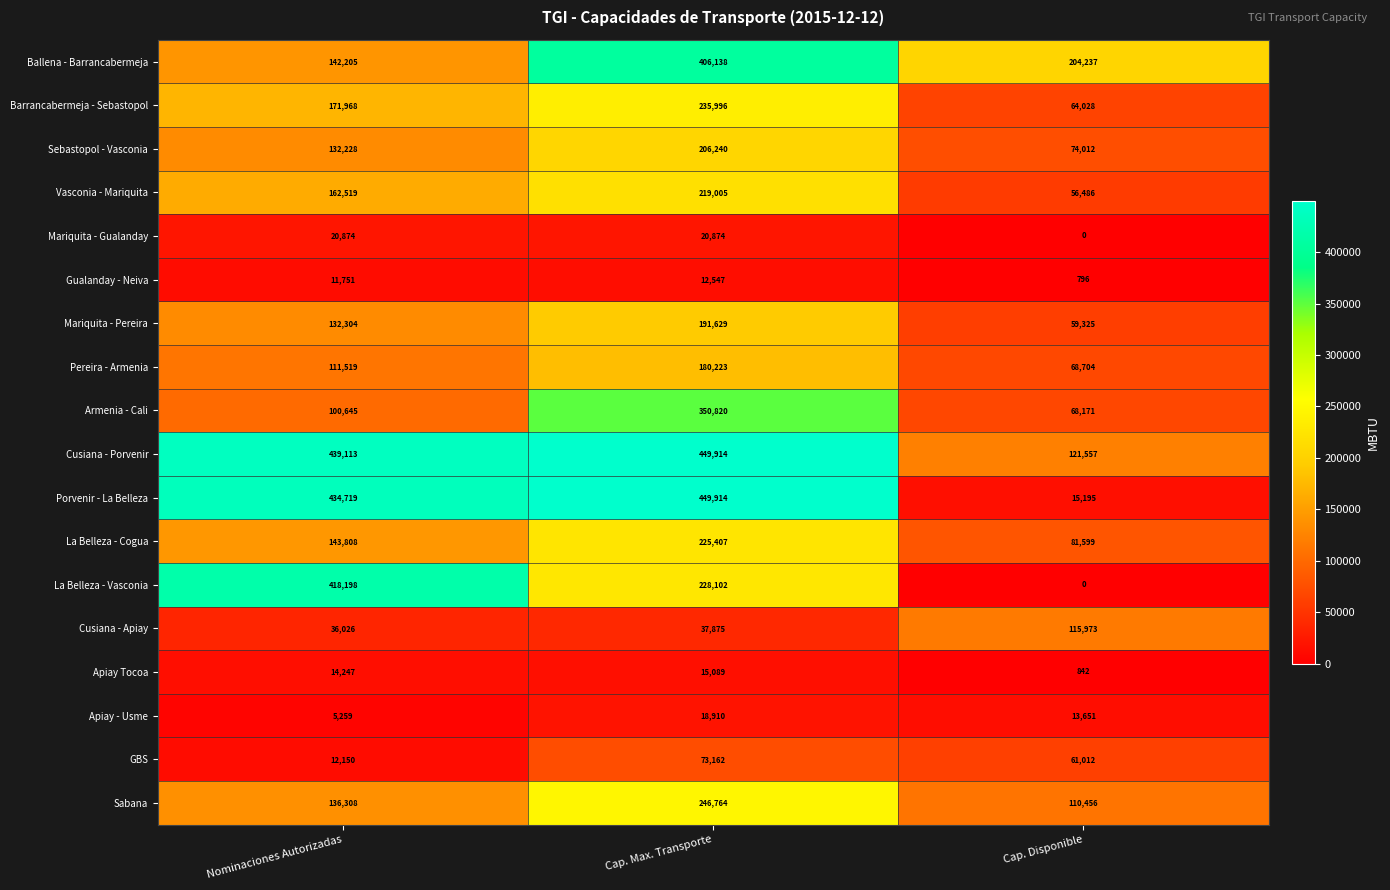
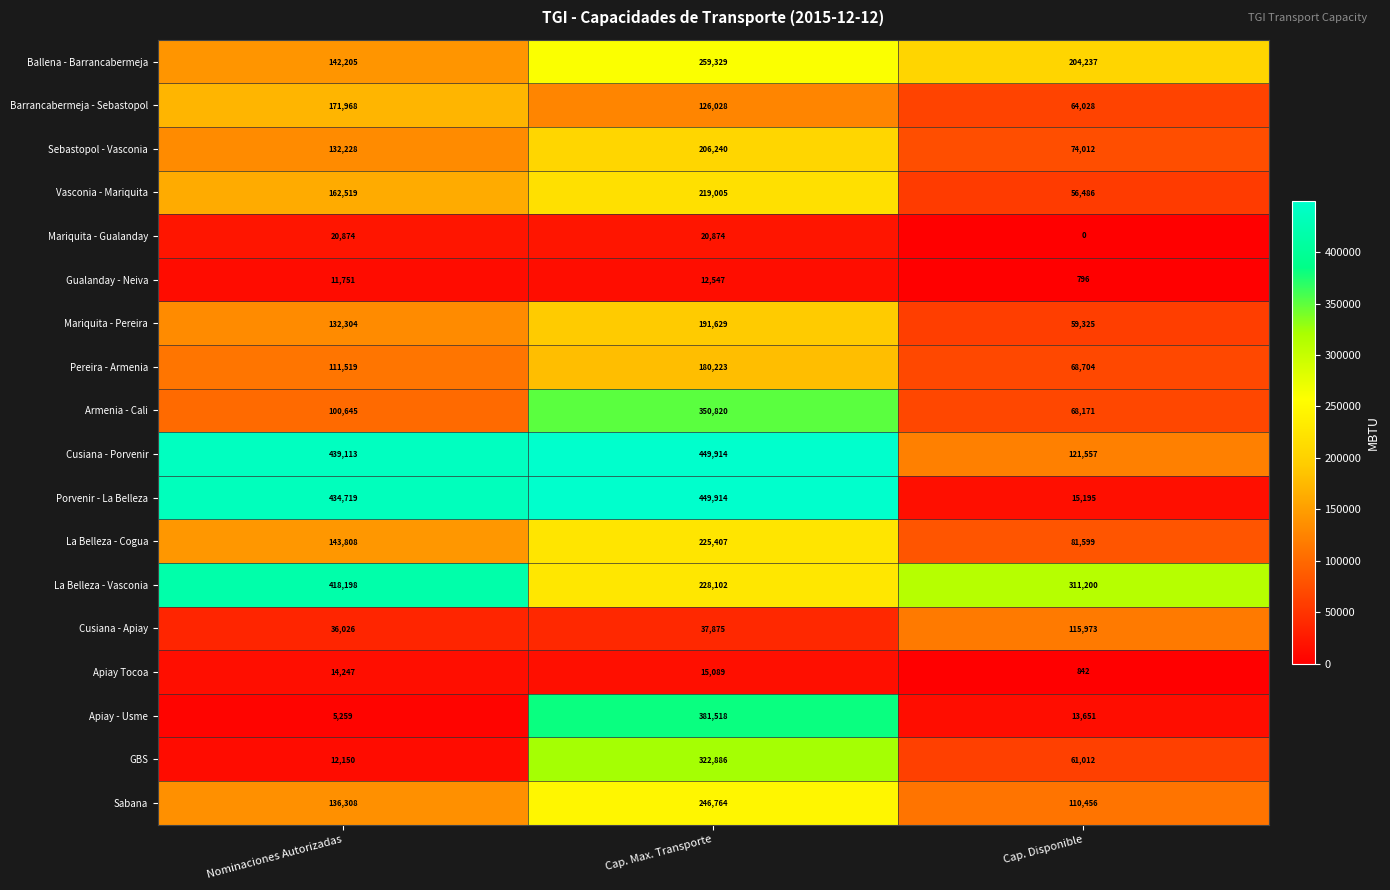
  {
    "Ballena - Barrancabermeja": {
      "Nominaciones Autorizadas": "142,205",
-     "Cap. Max. Transporte": "406,138",
+     "Cap. Max. Transporte": "259,329",
      "Cap. Disponible": "204,237"
    },
    "Barrancabermeja - Sebastopol": {
      "Nominaciones Autorizadas": "171,968",
-     "Cap. Max. Transporte": "235,996",
+     "Cap. Max. Transporte": "126,028",
      "Cap. Disponible": "64,028"
    },
    "Sebastopol - Vasconia": {
      "Nominaciones Autorizadas": "132,228",
      "Cap. Max. Transporte": "206,240",
      "Cap. Disponible": "74,012"
    },
    "Vasconia - Mariquita": {
      "Nominaciones Autorizadas": "162,519",
      "Cap. Max. Transporte": "219,005",
      "Cap. Disponible": "56,486"
    },
    "Mariquita - Gualanday": {
      "Nominaciones Autorizadas": "20,874",
      "Cap. Max. Transporte": "20,874",
      "Cap. Disponible": "0"
    },
    "Gualanday - Neiva": {
      "Nominaciones Autorizadas": "11,751",
      "Cap. Max. Transporte": "12,547",
      "Cap. Disponible": "796"
    },
    "Mariquita - Pereira": {
      "Nominaciones Autorizadas": "132,304",
      "Cap. Max. Transporte": "191,629",
      "Cap. Disponible": "59,325"
    },
    "Pereira - Armenia": {
      "Nominaciones Autorizadas": "111,519",
      "Cap. Max. Transporte": "180,223",
      "Cap. Disponible": "68,704"
    },
    "Armenia - Cali": {
      "Nominaciones Autorizadas": "100,645",
      "Cap. Max. Transporte": "350,820",
      "Cap. Disponible": "68,171"
    },
    "Cusiana - Porvenir": {
      "Nominaciones Autorizadas": "439,113",
      "Cap. Max. Transporte": "449,914",
      "Cap. Disponible": "121,557"
    },
    "Porvenir - La Belleza": {
      "Nominaciones Autorizadas": "434,719",
      "Cap. Max. Transporte": "449,914",
      "Cap. Disponible": "15,195"
    },
    "La Belleza - Cogua": {
      "Nominaciones Autorizadas": "143,808",
      "Cap. Max. Transporte": "225,407",
      "Cap. Disponible": "81,599"
    },
    "La Belleza - Vasconia": {
      "Nominaciones Autorizadas": "418,198",
      "Cap. Max. Transporte": "228,102",
-     "Cap. Disponible": "0"
+     "Cap. Disponible": "311,200"
    },
    "Cusiana - Apiay": {
      "Nominaciones Autorizadas": "36,026",
      "Cap. Max. Transporte": "37,875",
      "Cap. Disponible": "115,973"
    },
    "Apiay Tocoa": {
      "Nominaciones Autorizadas": "14,247",
      "Cap. Max. Transporte": "15,089",
      "Cap. Disponible": "842"
    },
    "Apiay - Usme": {
      "Nominaciones Autorizadas": "5,259",
-     "Cap. Max. Transporte": "18,910",
+     "Cap. Max. Transporte": "381,518",
      "Cap. Disponible": "13,651"
    },
    "GBS": {
      "Nominaciones Autorizadas": "12,150",
-     "Cap. Max. Transporte": "73,162",
+     "Cap. Max. Transporte": "322,886",
      "Cap. Disponible": "61,012"
    },
    "Sabana": {
      "Nominaciones Autorizadas": "136,308",
      "Cap. Max. Transporte": "246,764",
      "Cap. Disponible": "110,456"
    }
  }
